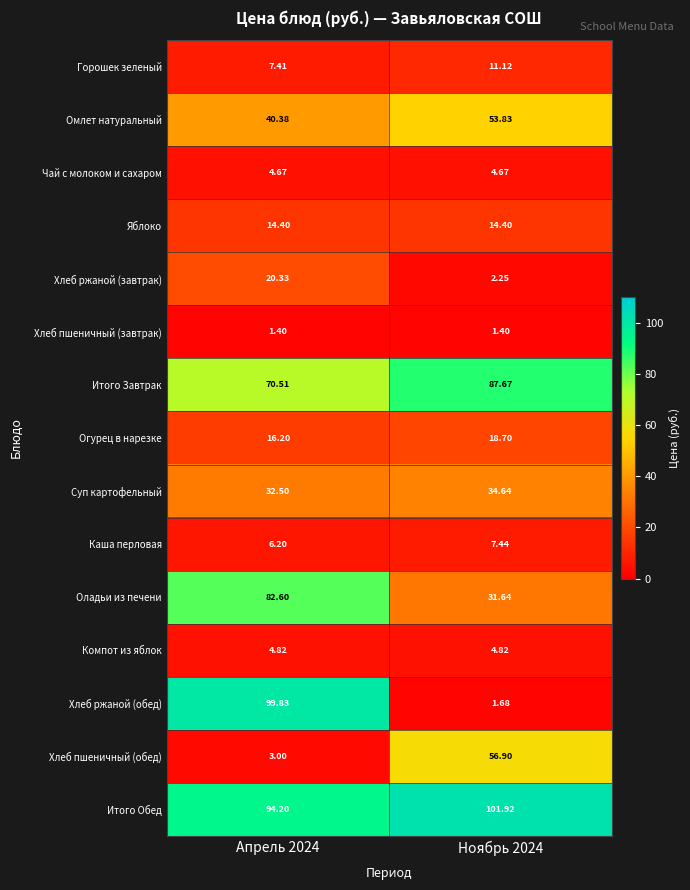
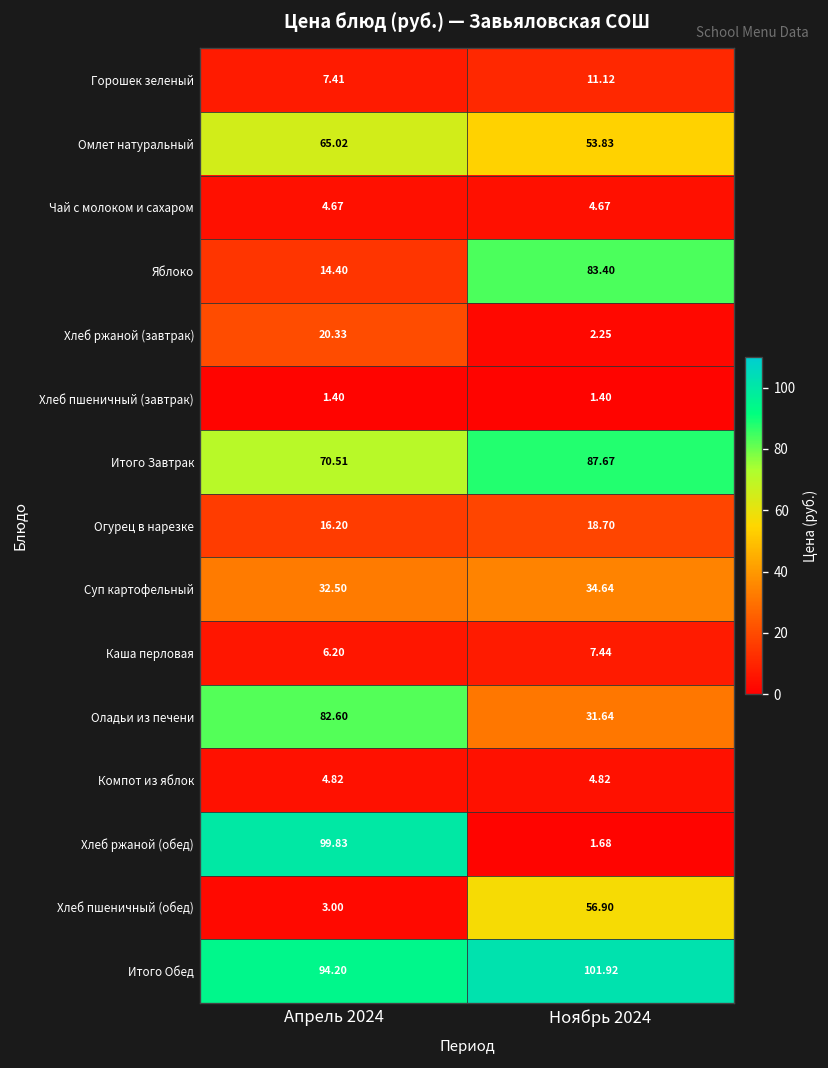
  {
    "Горошек зеленый": {
      "Апрель 2024": 7.41,
      "Ноябрь 2024": 11.12
    },
    "Омлет натуральный": {
-     "Апрель 2024": 40.38,
+     "Апрель 2024": 65.02,
      "Ноябрь 2024": 53.83
    },
    "Чай с молоком и сахаром": {
      "Апрель 2024": 4.67,
      "Ноябрь 2024": 4.67
    },
    "Яблоко": {
      "Апрель 2024": 14.40,
-     "Ноябрь 2024": 14.40
+     "Ноябрь 2024": 83.40
    },
    "Хлеб ржаной (завтрак)": {
      "Апрель 2024": 20.33,
      "Ноябрь 2024": 2.25
    },
    "Хлеб пшеничный (завтрак)": {
      "Апрель 2024": 1.40,
      "Ноябрь 2024": 1.40
    },
    "Итого Завтрак": {
      "Апрель 2024": 70.51,
      "Ноябрь 2024": 87.67
    },
    "Огурец в нарезке": {
      "Апрель 2024": 16.20,
      "Ноябрь 2024": 18.70
    },
    "Суп картофельный": {
      "Апрель 2024": 32.50,
      "Ноябрь 2024": 34.64
    },
    "Каша перловая": {
      "Апрель 2024": 6.20,
      "Ноябрь 2024": 7.44
    },
    "Оладьи из печени": {
      "Апрель 2024": 82.60,
      "Ноябрь 2024": 31.64
    },
    "Компот из яблок": {
      "Апрель 2024": 4.82,
      "Ноябрь 2024": 4.82
    },
    "Хлеб ржаной (обед)": {
      "Апрель 2024": 99.83,
      "Ноябрь 2024": 1.68
    },
    "Хлеб пшеничный (обед)": {
      "Апрель 2024": 3.00,
      "Ноябрь 2024": 56.90
    },
    "Итого Обед": {
      "Апрель 2024": 94.20,
      "Ноябрь 2024": 101.92
    }
  }
